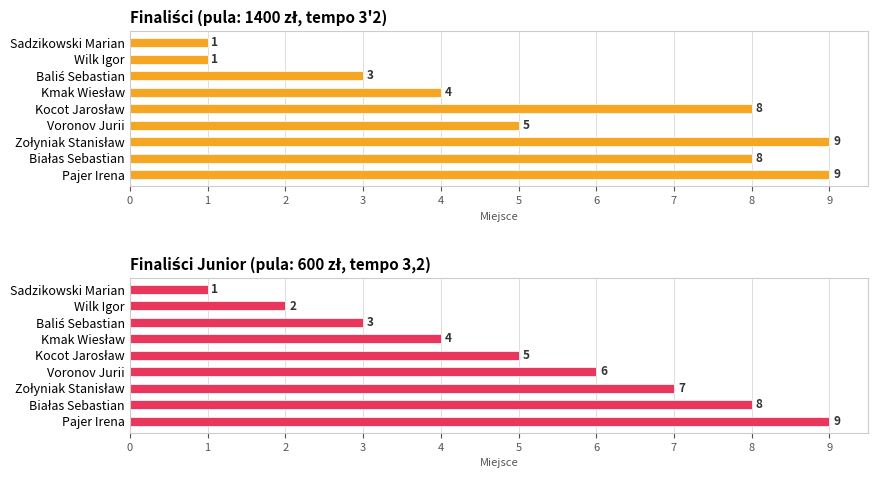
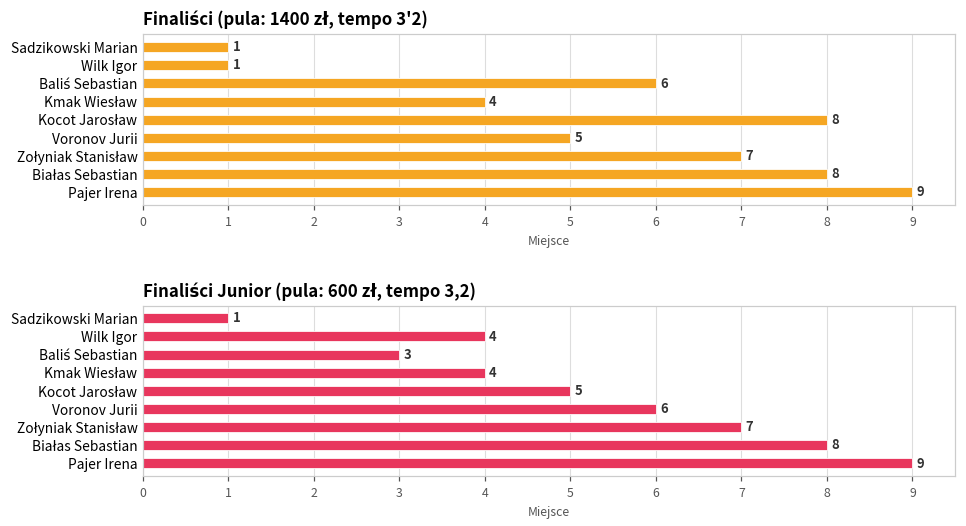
  {
    "Finaliści (pula: 1400 zł, tempo 3'2)": {
      "Sadzikowski Marian": 1,
      "Wilk Igor": 1,
-     "Baliś Sebastian": 3,
+     "Baliś Sebastian": 6,
      "Kmak Wiesław": 4,
      "Kocot Jarosław": 8,
      "Voronov Jurii": 5,
-     "Zołyniak Stanisław": 9,
+     "Zołyniak Stanisław": 7,
      "Białas Sebastian": 8,
      "Pajer Irena": 9
    },
    "Finaliści Junior (pula: 600 zł, tempo 3,2)": {
      "Sadzikowski Marian": 1,
-     "Wilk Igor": 2,
+     "Wilk Igor": 4,
      "Baliś Sebastian": 3,
      "Kmak Wiesław": 4,
      "Kocot Jarosław": 5,
      "Voronov Jurii": 6,
      "Zołyniak Stanisław": 7,
      "Białas Sebastian": 8,
      "Pajer Irena": 9
    }
  }
